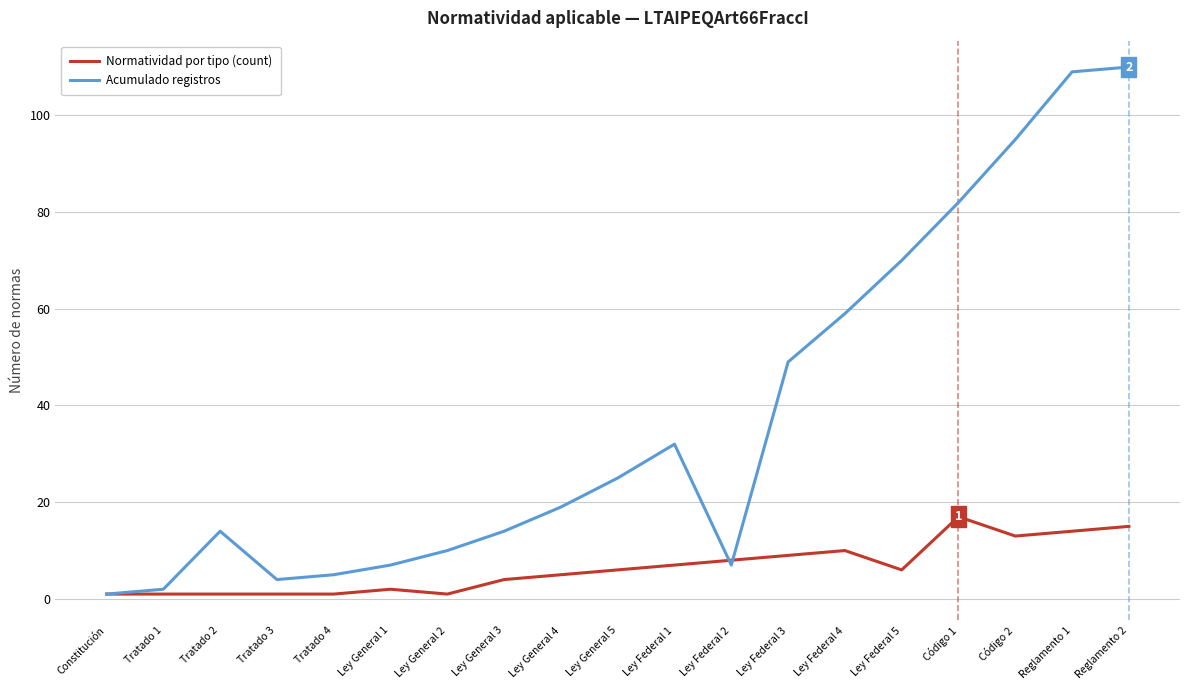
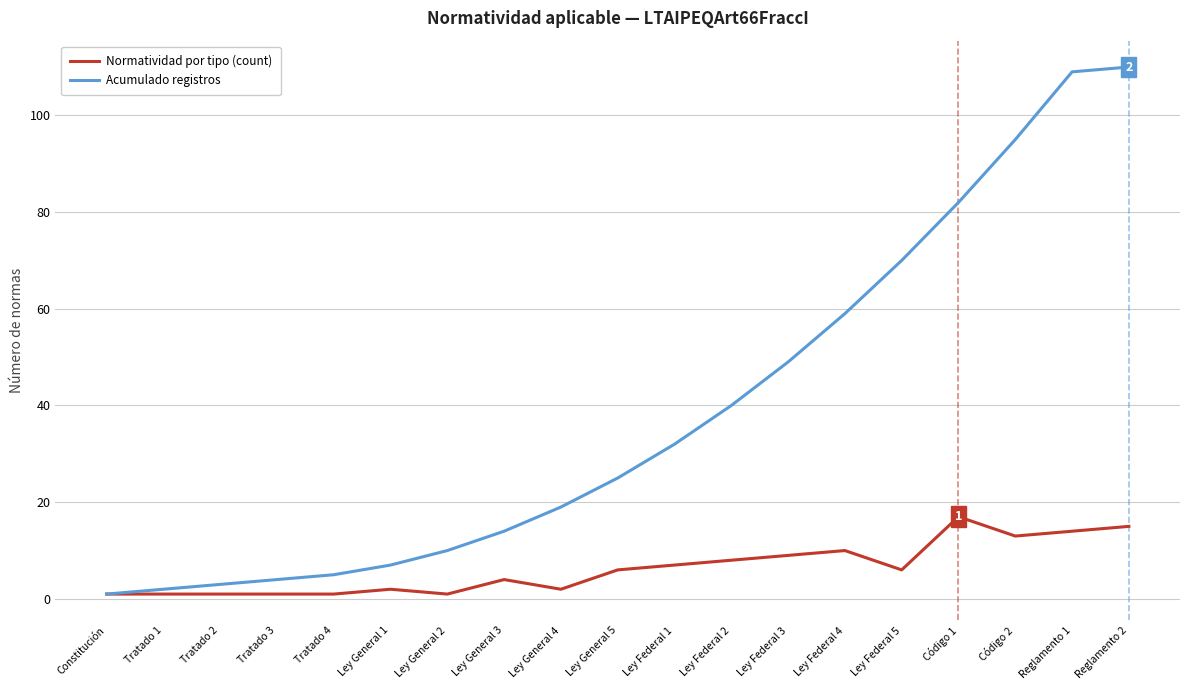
  {
    "Normatividad por tipo (count)": {
      "Tratado 1": 1,
      "Tratado 2": 1,
      "Tratado 3": 1,
      "Tratado 4": 1,
      "Ley General 1": 2,
      "Ley General 2": 1,
      "Ley General 3": 4,
-     "Ley General 4": 5,
+     "Ley General 4": 2,
      "Ley General 5": 6,
      "Ley Federal 1": 7,
      "Ley Federal 2": 8,
      "Ley Federal 3": 9,
      "Ley Federal 4": 10,
      "Ley Federal 5": 6,
      "Código 2": 13,
      "Reglamento 1": 14,
      "Reglamento 2": 15
    },
    "Acumulado registros": {
      "Tratado 1": 2,
-     "Tratado 2": 14,
+     "Tratado 2": 3,
      "Tratado 3": 4,
      "Tratado 4": 5,
      "Ley General 1": 7,
      "Ley General 2": 10,
      "Ley General 3": 14,
      "Ley General 4": 19,
      "Ley General 5": 25,
      "Ley Federal 1": 32,
-     "Ley Federal 2": 7,
+     "Ley Federal 2": 40,
      "Ley Federal 3": 49,
      "Ley Federal 4": 59,
      "Ley Federal 5": 70,
      "Código 1": 82,
      "Código 2": 95,
      "Reglamento 1": 109
    }
  }
